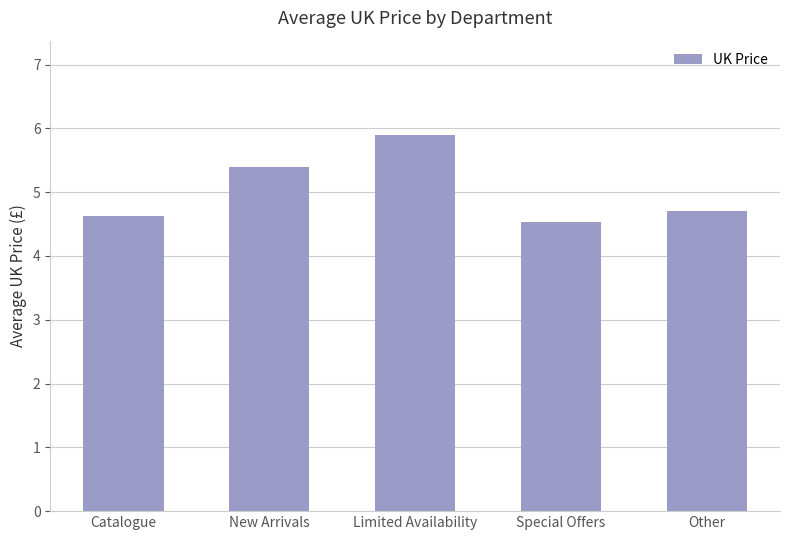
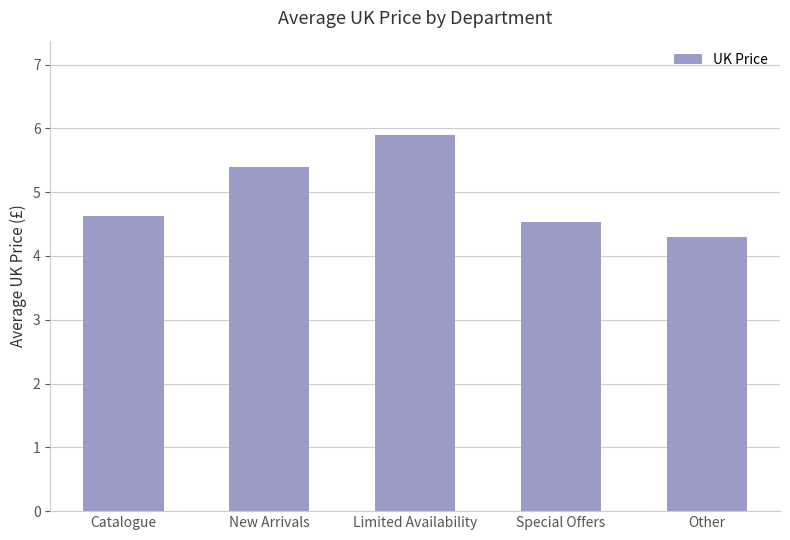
  {
    "Catalogue": 4.6,
    "New Arrivals": 5.4,
    "Limited Availability": 5.9,
    "Special Offers": 4.5,
-   "Other": 4.7
+   "Other": 4.3
  }
